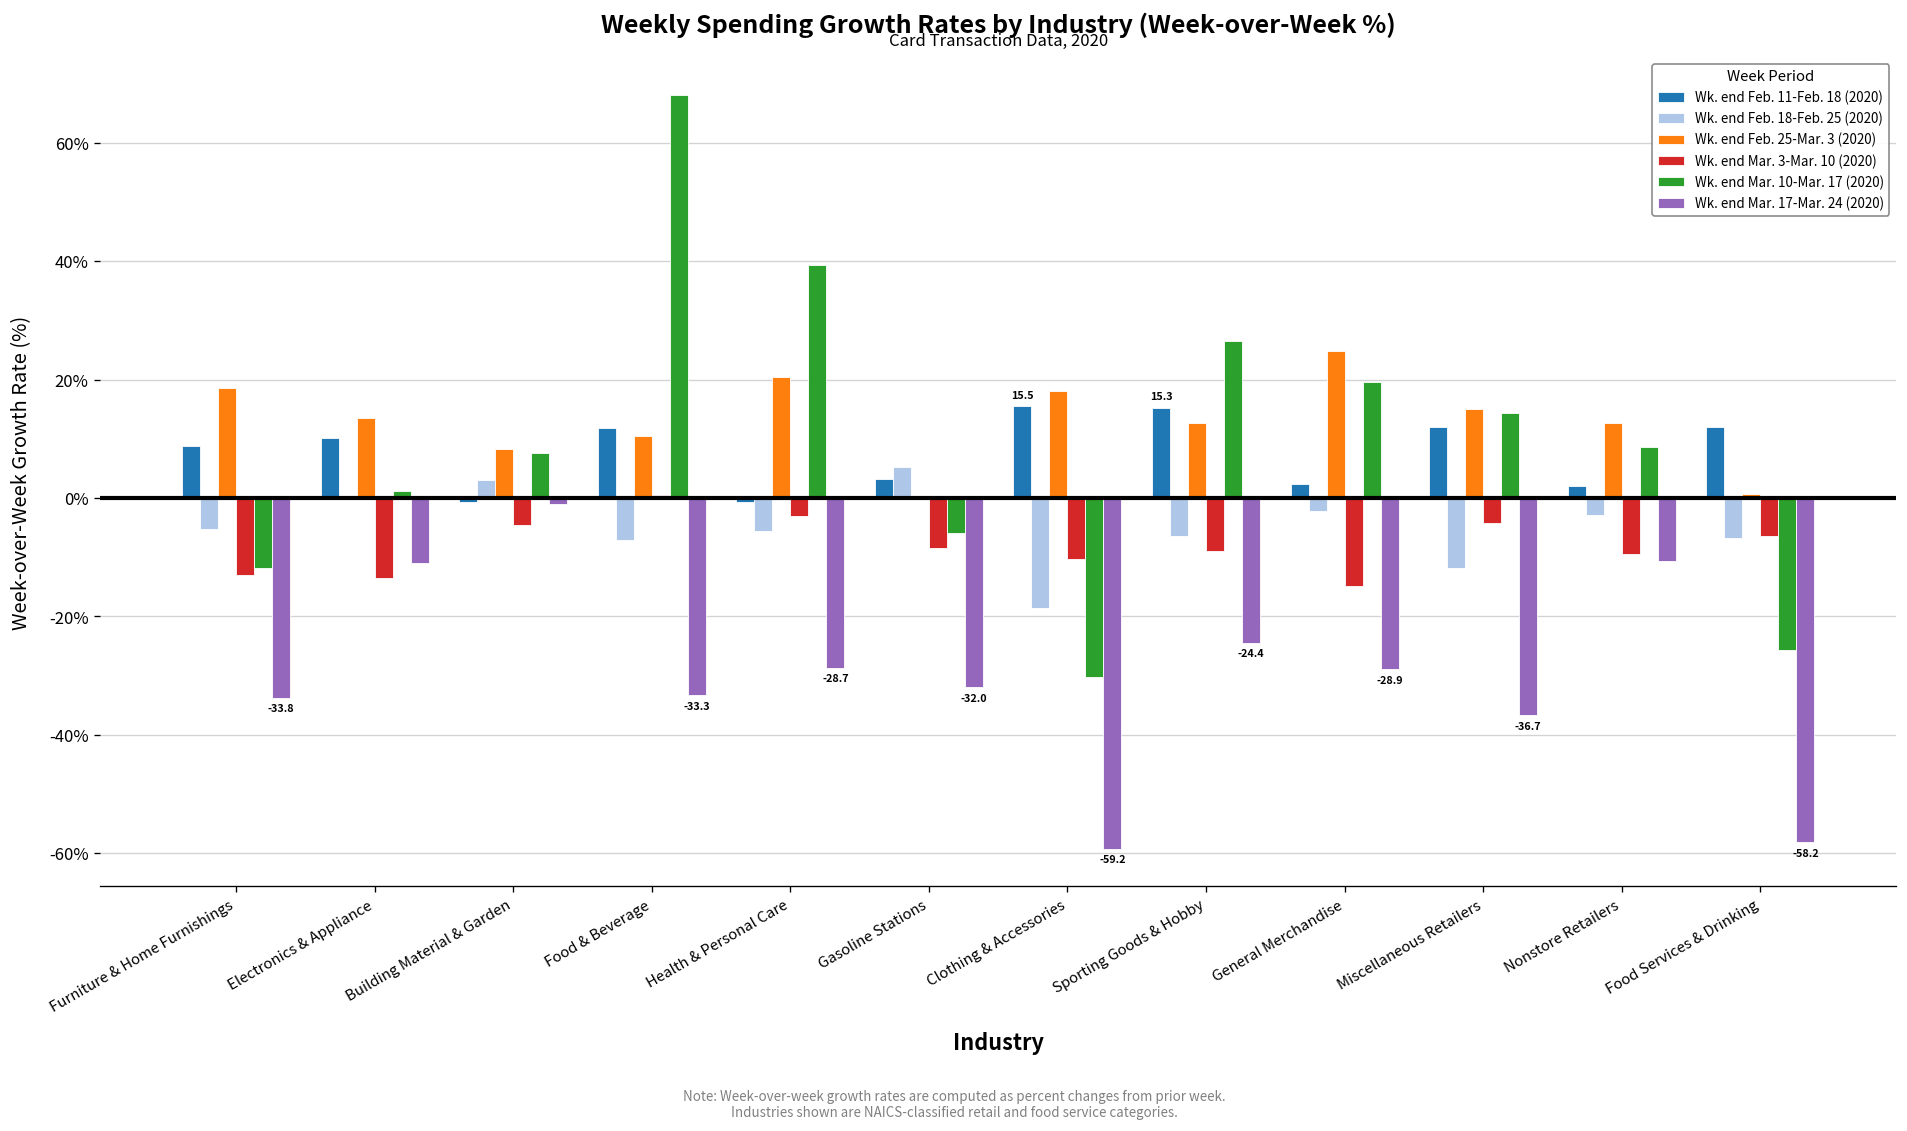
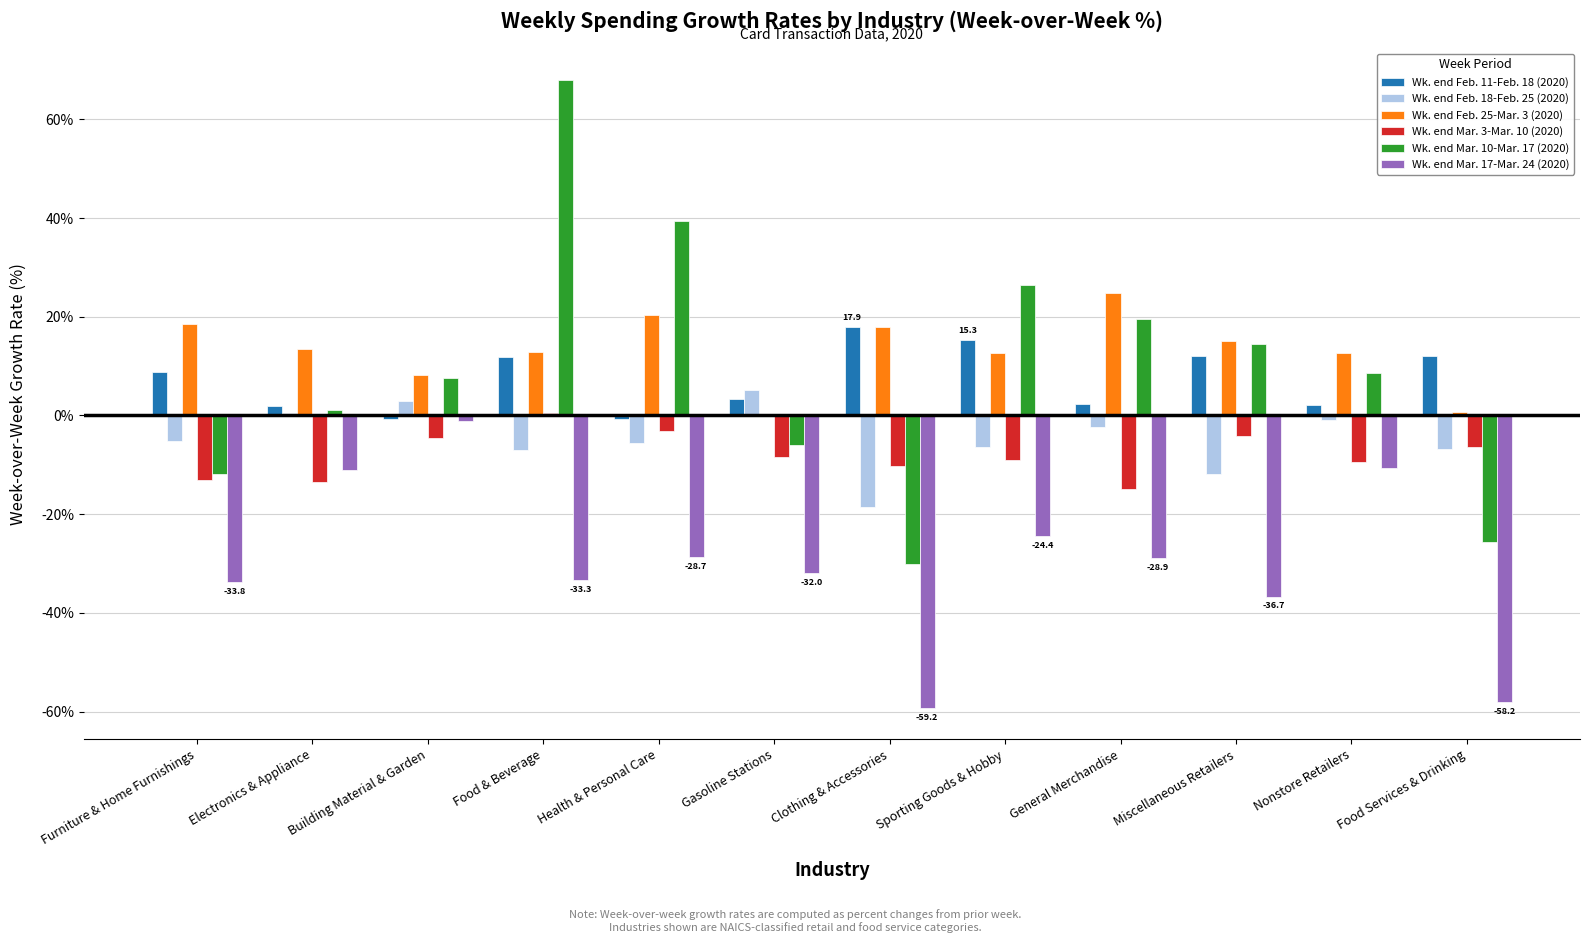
  {
    "Wk. end Feb. 11-Feb. 18 (2020)": {
-     "Electronics & Appliance": "10%",
-     "Clothing & Accessories": "15.5",
+     "Electronics & Appliance": "2%",
+     "Clothing & Accessories": "17.9",
      "Sporting Goods & Hobby": "15.3"
    },
    "Wk. end Feb. 18-Feb. 25 (2020)": {
      "Furniture & Home Furnishings": "-5%",
      "Building Material & Garden": "3%",
      "Food & Beverage": "-7%",
      "Health & Personal Care": "-6%",
      "Gasoline Stations": "5%",
      "Clothing & Accessories": "-19%",
      "Sporting Goods & Hobby": "-6%",
      "General Merchandise": "-2%",
      "Miscellaneous Retailers": "-12%",
-     "Nonstore Retailers": "-3%",
+     "Nonstore Retailers": "-1%",
      "Food Services & Drinking": "-7%"
    },
    "Wk. end Feb. 25-Mar. 3 (2020)": {
      "Furniture & Home Furnishings": "19%",
      "Electronics & Appliance": "14%",
      "Building Material & Garden": "8%",
-     "Food & Beverage": "11%",
+     "Food & Beverage": "13%",
      "Health & Personal Care": "20%",
      "Clothing & Accessories": "18%",
      "Sporting Goods & Hobby": "13%",
      "General Merchandise": "25%",
      "Miscellaneous Retailers": "15%",
      "Nonstore Retailers": "13%",
      "Food Services & Drinking": "1%"
    },
    "Wk. end Mar. 3-Mar. 10 (2020)": {
      "Furniture & Home Furnishings": "-13%",
      "Electronics & Appliance": "-14%",
      "Building Material & Garden": "-5%",
      "Health & Personal Care": "-3%",
      "Gasoline Stations": "-8%",
      "Clothing & Accessories": "-10%",
      "Sporting Goods & Hobby": "-9%",
      "General Merchandise": "-15%",
      "Miscellaneous Retailers": "-4%",
      "Nonstore Retailers": "-9%",
      "Food Services & Drinking": "-6%"
    },
    "Wk. end Mar. 10-Mar. 17 (2020)": {
      "Furniture & Home Furnishings": "-12%",
      "Electronics & Appliance": "1%",
      "Building Material & Garden": "8%",
      "Food & Beverage": "68%",
      "Health & Personal Care": "39%",
      "Gasoline Stations": "-6%",
      "Clothing & Accessories": "-30%",
      "Sporting Goods & Hobby": "27%",
      "General Merchandise": "20%",
      "Miscellaneous Retailers": "14%",
      "Nonstore Retailers": "9%",
      "Food Services & Drinking": "-26%"
    },
    "Wk. end Mar. 17-Mar. 24 (2020)": {
      "Furniture & Home Furnishings": "-33.8",
      "Food & Beverage": "-33.3",
      "Health & Personal Care": "-28.7",
      "Gasoline Stations": "-32.0",
      "Clothing & Accessories": "-59.2",
      "Sporting Goods & Hobby": "-24.4",
      "General Merchandise": "-28.9",
      "Miscellaneous Retailers": "-36.7",
      "Food Services & Drinking": "-58.2"
    }
  }
